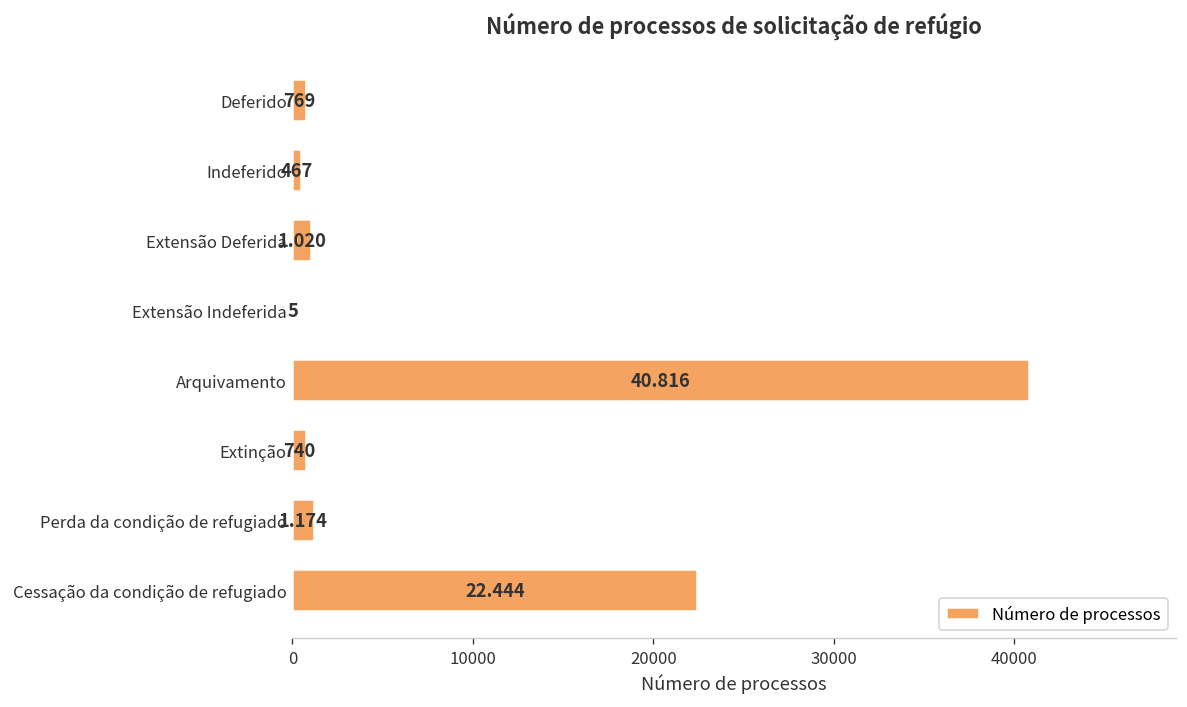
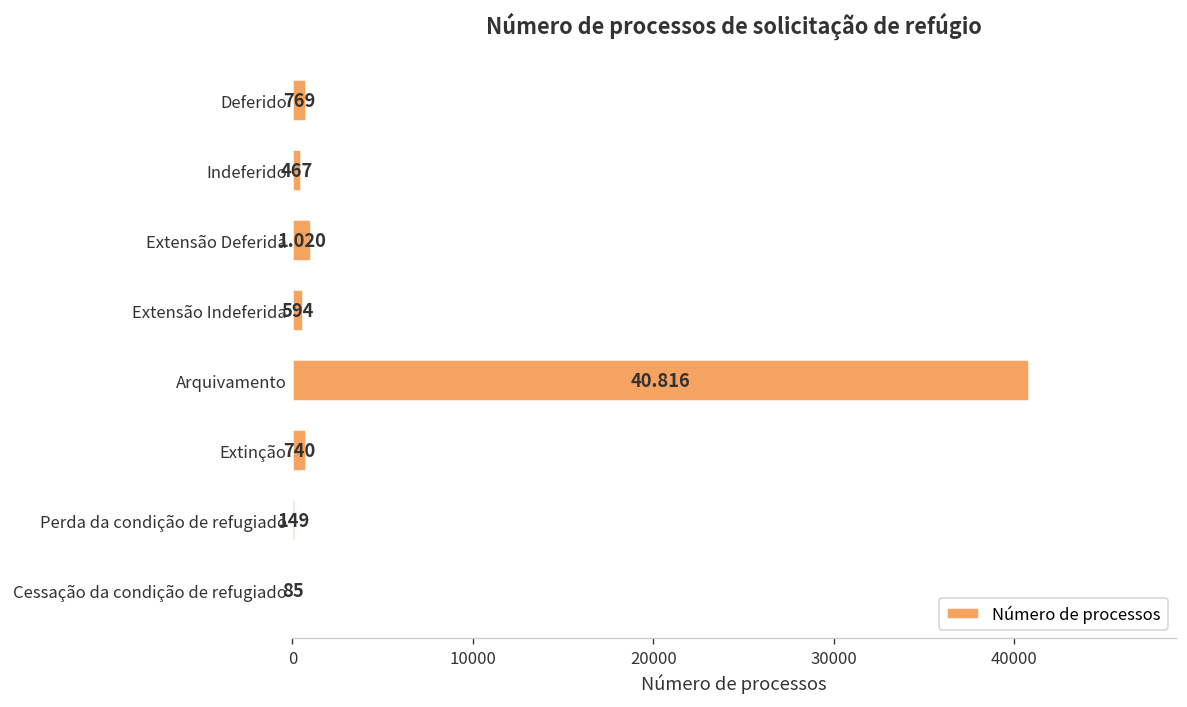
  {
    "Deferido": 769,
    "Indeferido": 467,
-   "Extensão Indeferida": 5,
+   "Extensão Indeferida": 594,
    "Extinção": 740,
-   "Perda da condição de refugiado": 1.174,
-   "Cessação da condição de refugiado": 22.444
+   "Perda da condição de refugiado": 149,
+   "Cessação da condição de refugiado": 85
  }
